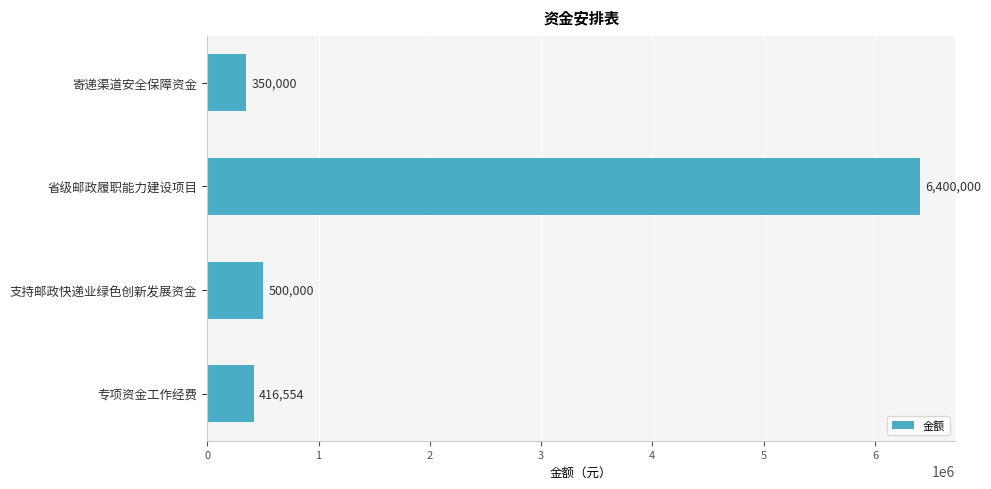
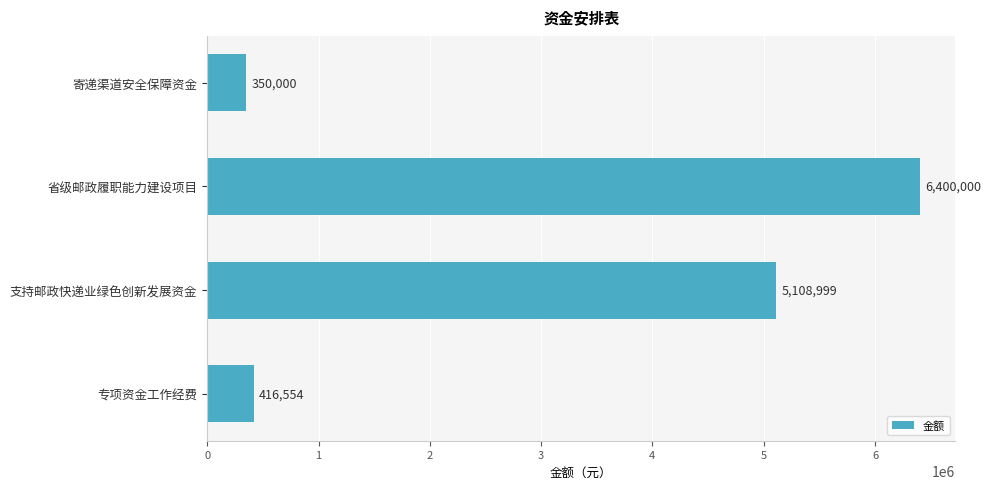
  {
    "寄递渠道安全保障资金": "350,000",
    "省级邮政履职能力建设项目": "6,400,000",
-   "支持邮政快递业绿色创新发展资金": "500,000",
+   "支持邮政快递业绿色创新发展资金": "5,108,999",
    "专项资金工作经费": "416,554"
  }
